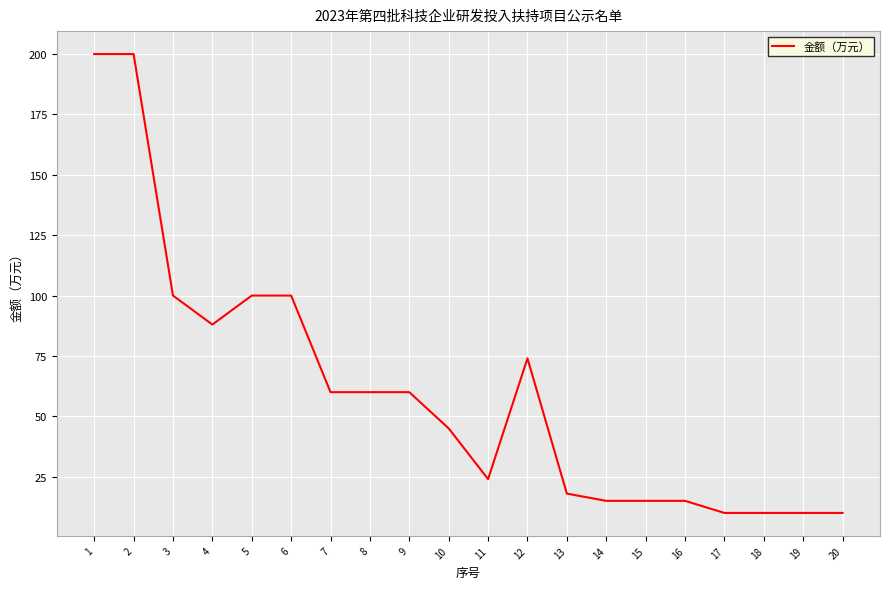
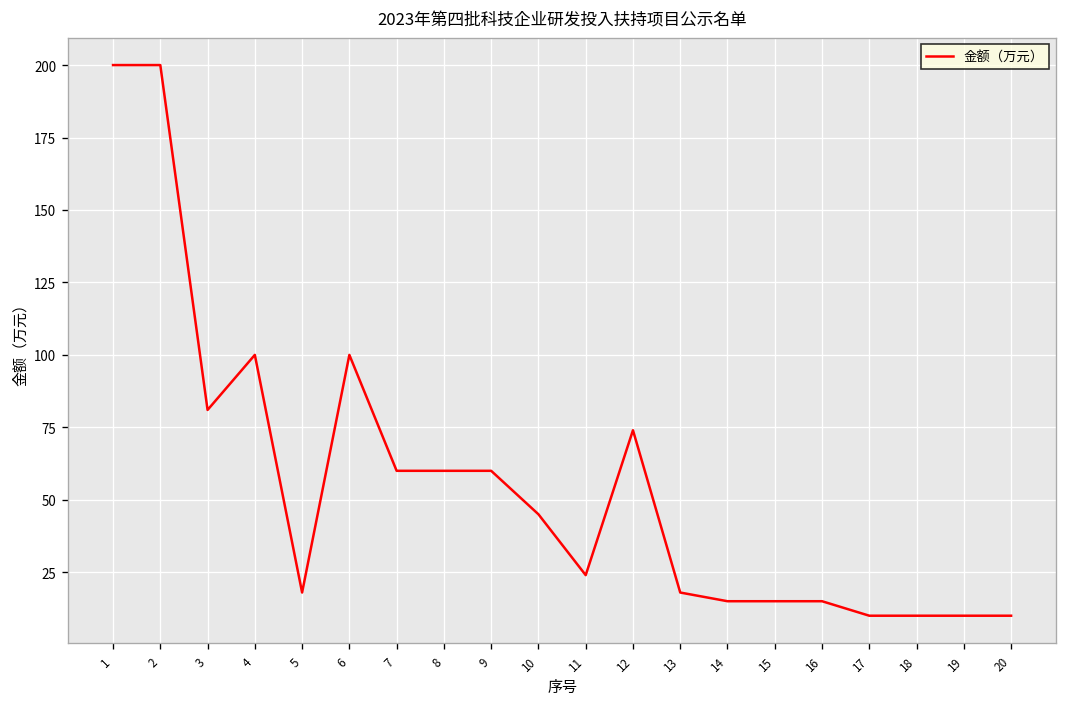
  {
    "1": 200,
    "2": 200,
-   "3": 100,
-   "4": 88,
-   "5": 100,
+   "3": 81,
+   "4": 100,
+   "5": 18,
    "6": 100,
    "7": 60,
    "8": 60,
    "9": 60,
    "10": 45,
    "11": 24,
    "12": 74,
    "13": 18,
    "14": 15,
    "15": 15,
    "16": 15,
    "17": 10,
    "18": 10,
    "19": 10,
    "20": 10
  }
